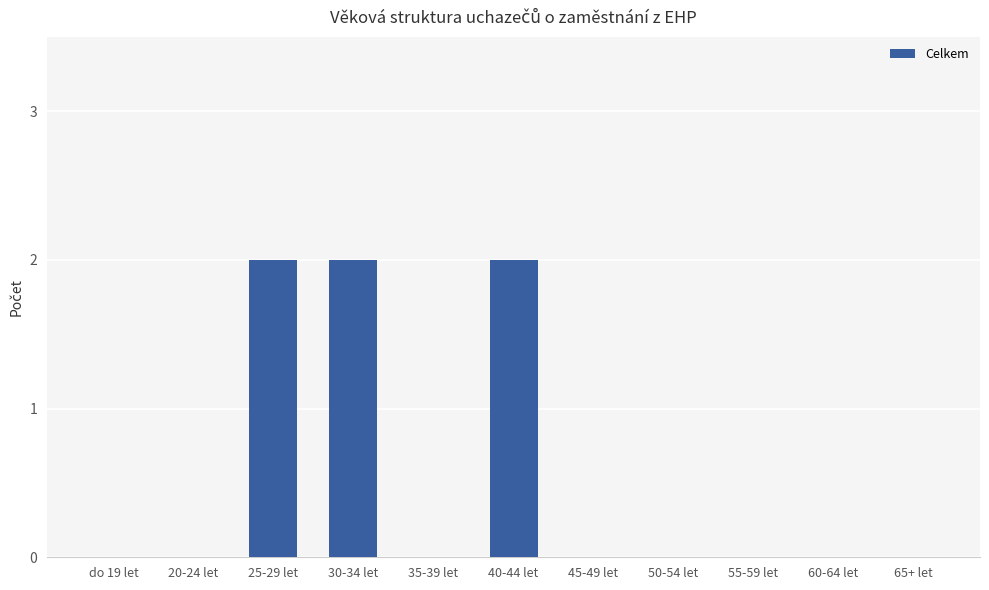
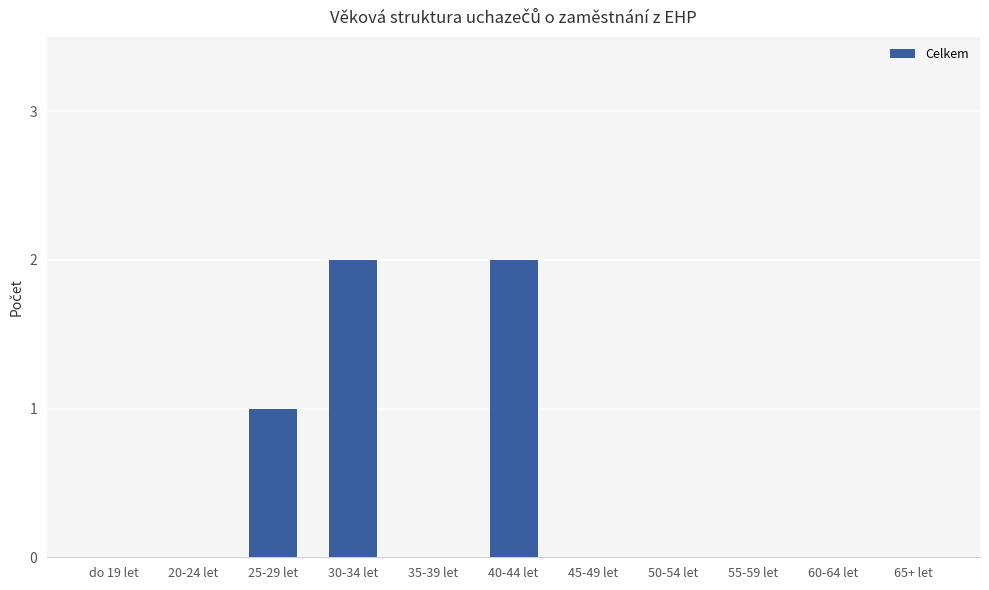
  {
    "do 19 let": 0,
    "20-24 let": 0,
-   "25-29 let": 2,
+   "25-29 let": 1,
    "30-34 let": 2,
    "35-39 let": 0,
    "40-44 let": 2,
    "45-49 let": 0,
    "50-54 let": 0,
    "55-59 let": 0,
    "60-64 let": 0,
    "65+ let": 0
  }
